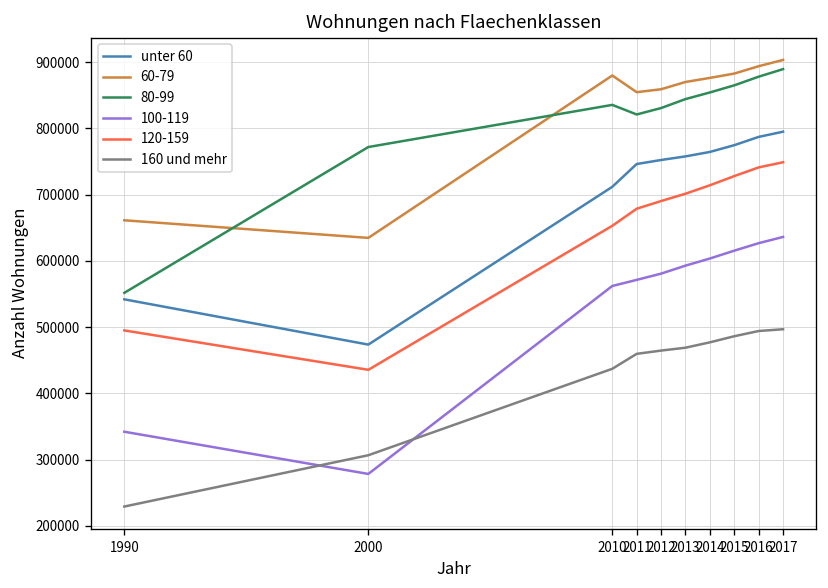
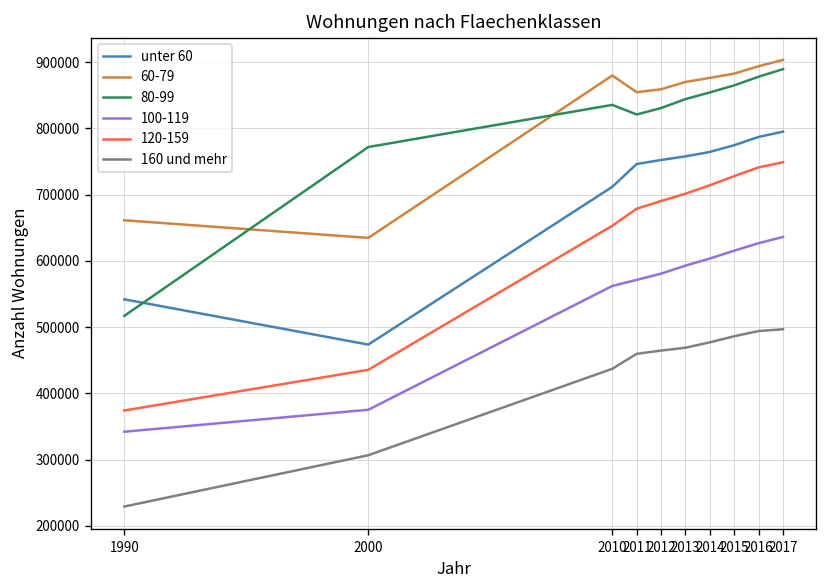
  {
    "unter 60": {
      "1990": 540000,
      "2000": 470000
    },
    "60-79": {
      "1990": 660000,
      "2000": 630000
    },
    "80-99": {
-     "1990": 550000,
+     "1990": 520000,
      "2000": 770000
    },
    "100-119": {
      "1990": 340000,
-     "2000": 280000
+     "2000": 380000
    },
    "120-159": {
-     "1990": 490000,
+     "1990": 370000,
      "2000": 440000
    },
    "160 und mehr": {
      "1990": 230000,
      "2000": 310000
    }
  }
